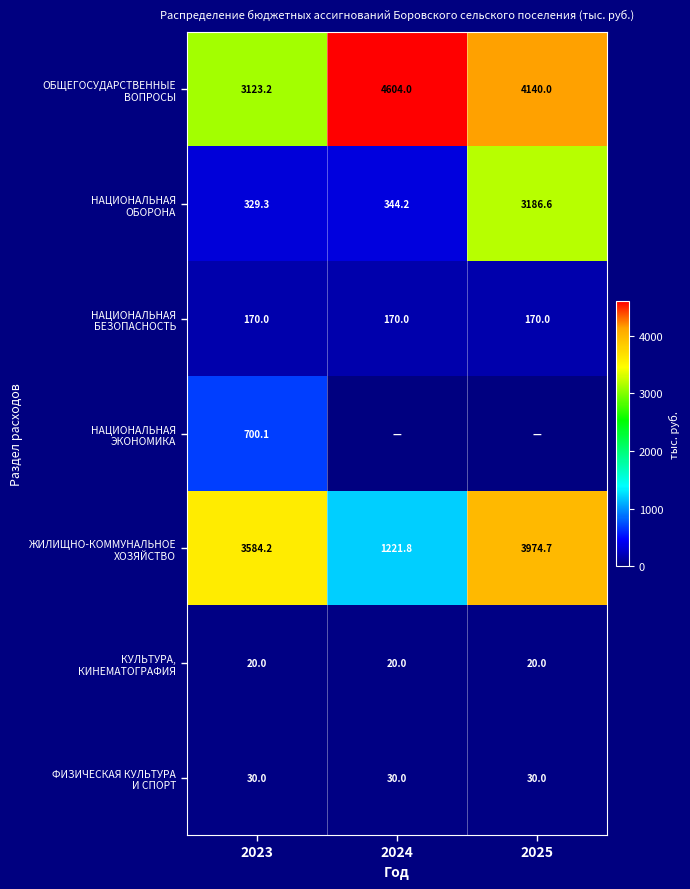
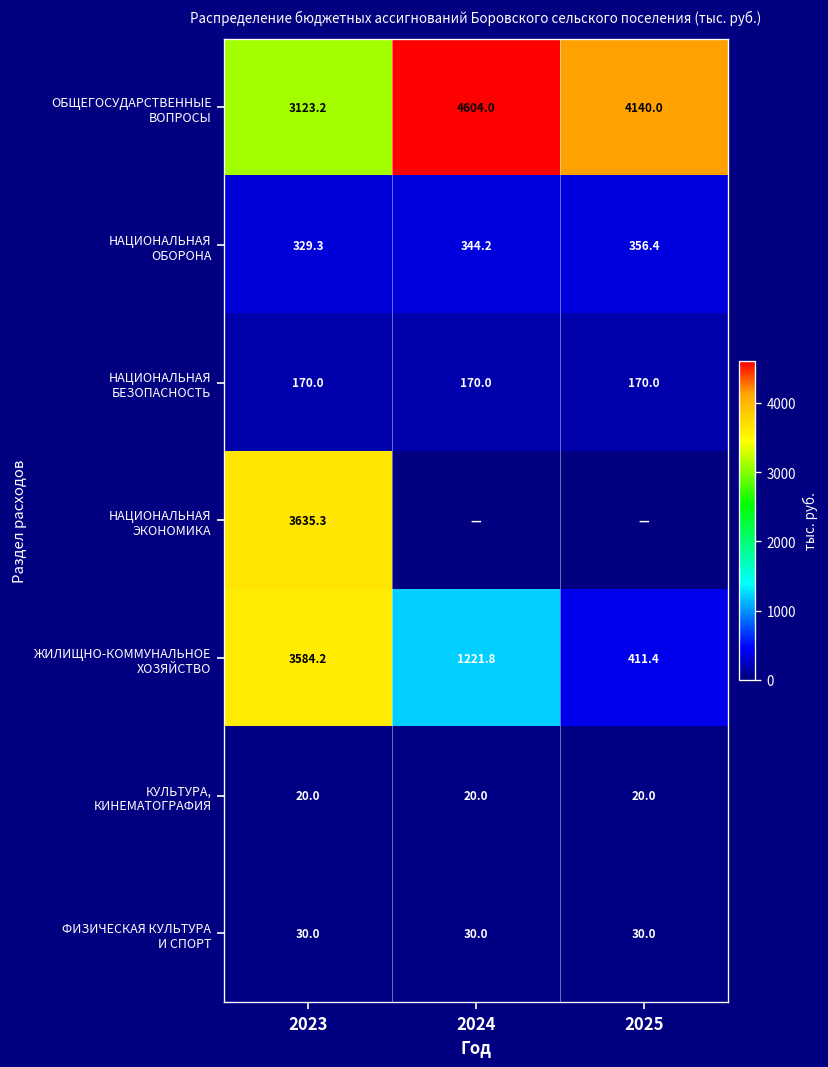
  {
    "ОБЩЕГОСУДАРСТВЕННЫЕ ВОПРОСЫ": {
      "2023": 3123.2,
      "2024": 4604.0,
      "2025": 4140.0
    },
    "НАЦИОНАЛЬНАЯ ОБОРОНА": {
      "2023": 329.3,
      "2024": 344.2,
-     "2025": 3186.6
+     "2025": 356.4
    },
    "НАЦИОНАЛЬНАЯ БЕЗОПАСНОСТЬ": {
      "2023": 170.0,
      "2024": 170.0,
      "2025": 170.0
    },
    "НАЦИОНАЛЬНАЯ ЭКОНОМИКА": {
-     "2023": 700.1
+     "2023": 3635.3
    },
    "ЖИЛИЩНО-КОММУНАЛЬНОЕ ХОЗЯЙСТВО": {
      "2023": 3584.2,
      "2024": 1221.8,
-     "2025": 3974.7
+     "2025": 411.4
    },
    "КУЛЬТУРА, КИНЕМАТОГРАФИЯ": {
      "2023": 20.0,
      "2024": 20.0,
      "2025": 20.0
    },
    "ФИЗИЧЕСКАЯ КУЛЬТУРА И СПОРТ": {
      "2023": 30.0,
      "2024": 30.0,
      "2025": 30.0
    }
  }
